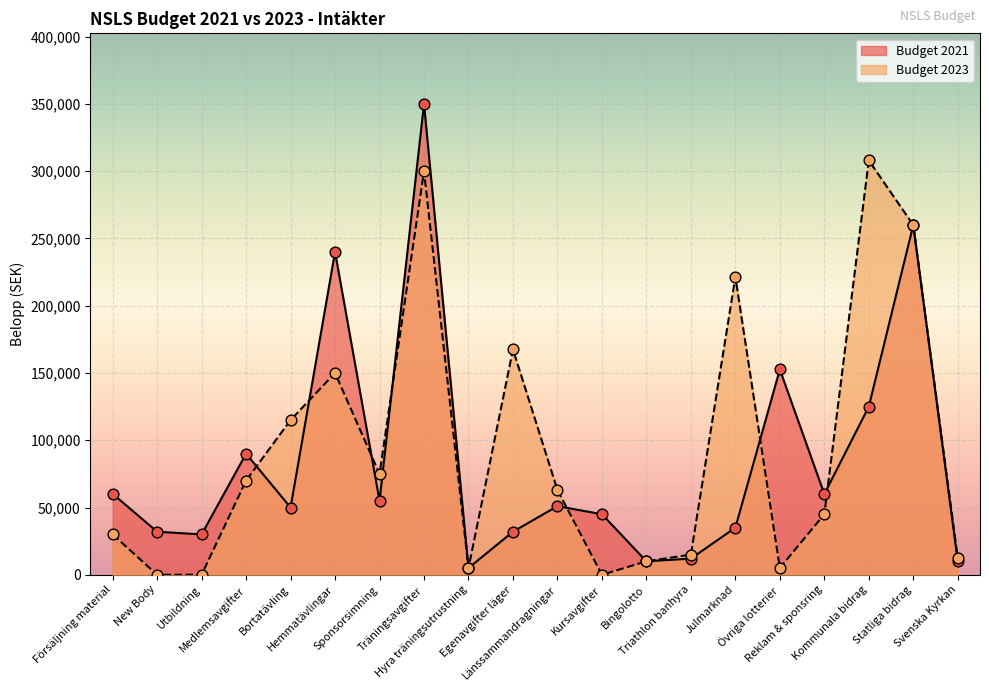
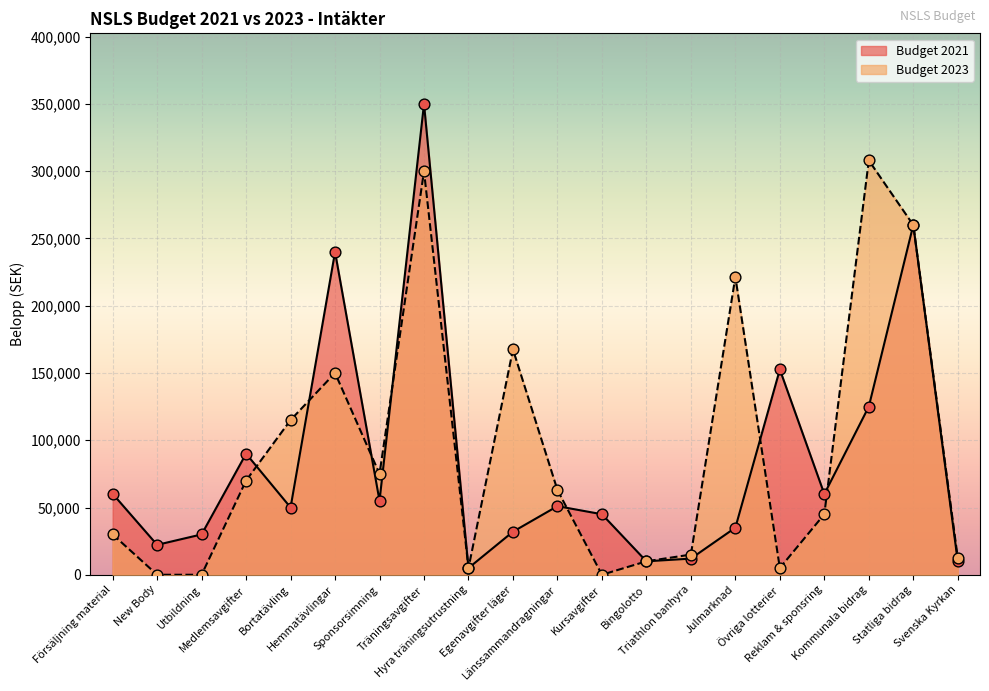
  {
    "Budget 2021": {
      "Försäljning material": "60,000",
-     "New Body": "32,000",
+     "New Body": "22,000",
      "Utbildning": "30,000",
      "Medlemsavgifter": "90,000",
      "Bortatävling": "50,000",
      "Hemmatävlingar": "240,000",
      "Sponsorsimning": "55,000",
      "Träningsavgifter": "350,000",
      "Egenavgifter läger": "32,000",
      "Länssammandragningar": "51,000",
      "Kursavgifter": "45,000",
      "Triathlon banhyra": "12,000",
      "Julmarknad": "35,000",
      "Övriga lotterier": "153,000",
      "Reklam & sponsring": "60,000",
      "Kommunala bidrag": "125,000",
      "Svenska Kyrkan": "10,000"
    },
    "Budget 2023": {
      "Försäljning material": "30,000",
      "New Body": "0",
      "Utbildning": "0",
      "Medlemsavgifter": "70,000",
      "Bortatävling": "115,000",
      "Hemmatävlingar": "150,000",
      "Sponsorsimning": "75,000",
      "Träningsavgifter": "300,000",
      "Egenavgifter läger": "168,000",
      "Länssammandragningar": "63,000",
      "Kursavgifter": "0",
      "Triathlon banhyra": "15,000",
      "Julmarknad": "221,000",
      "Övriga lotterier": "5,000",
      "Reklam & sponsring": "45,000",
      "Kommunala bidrag": "308,000",
      "Svenska Kyrkan": "13,000"
    }
  }
